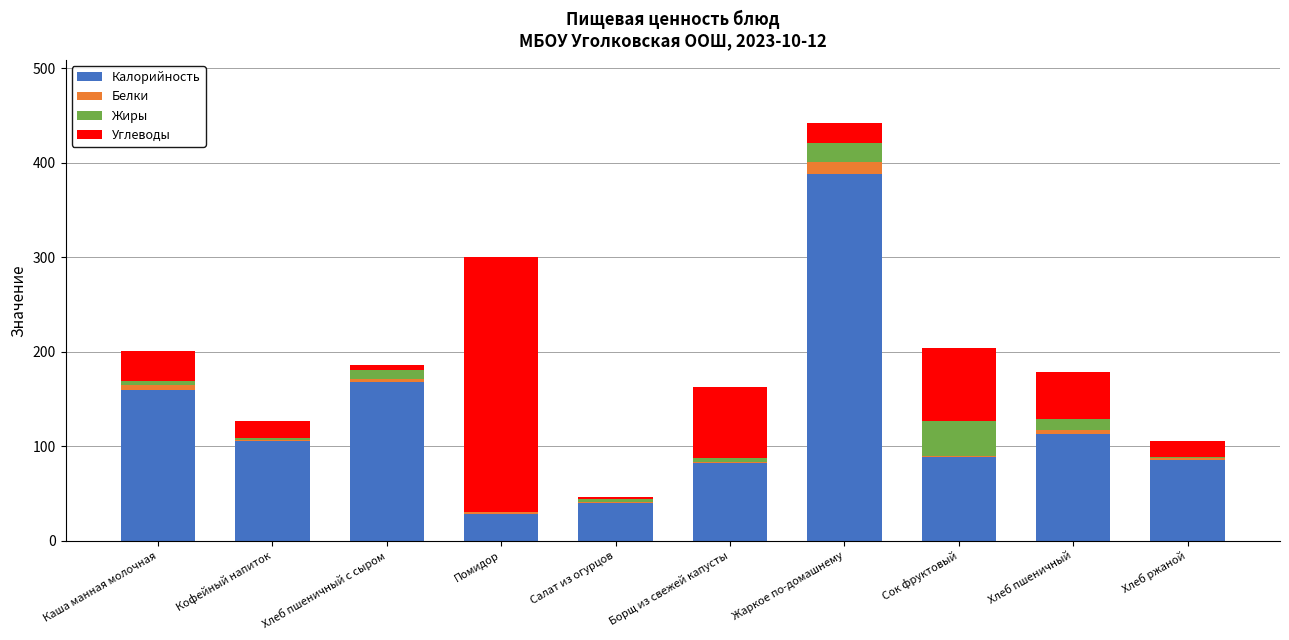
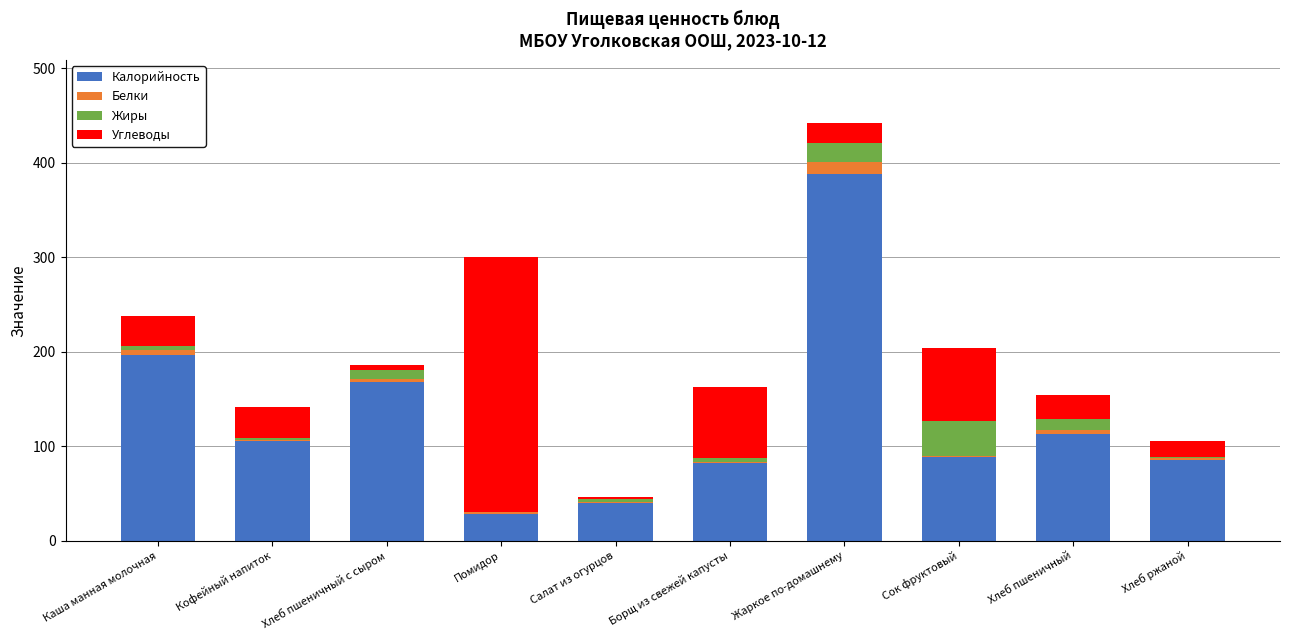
  {
    "Калорийность": {
-     "Каша манная молочная": 160,
+     "Каша манная молочная": 200,
      "Кофейный напиток": 110,
      "Хлеб пшеничный с сыром": 170,
      "Помидор": 30,
      "Салат из огурцов": 40,
      "Борщ из свежей капусты": 80,
      "Жаркое по-домашнему": 390,
      "Сок фруктовый": 90,
      "Хлеб пшеничный": 110,
      "Хлеб ржаной": 90
    },
    "Белки": {
      "Каша манная молочная": 0,
      "Хлеб пшеничный с сыром": 0,
      "Жаркое по-домашнему": 10,
      "Хлеб пшеничный": 0,
      "Хлеб ржаной": 0
    },
    "Жиры": {
      "Каша манная молочная": 0,
      "Хлеб пшеничный с сыром": 10,
      "Салат из огурцов": 0,
      "Борщ из свежей капусты": 0,
      "Жаркое по-домашнему": 20,
      "Сок фруктовый": 40,
      "Хлеб пшеничный": 10
    },
    "Углеводы": {
      "Каша манная молочная": 30,
-     "Кофейный напиток": 20,
+     "Кофейный напиток": 30,
      "Хлеб пшеничный с сыром": 10,
      "Помидор": 270,
      "Борщ из свежей капусты": 80,
      "Жаркое по-домашнему": 20,
      "Сок фруктовый": 80,
-     "Хлеб пшеничный": 50,
+     "Хлеб пшеничный": 20,
      "Хлеб ржаной": 20
    }
  }
